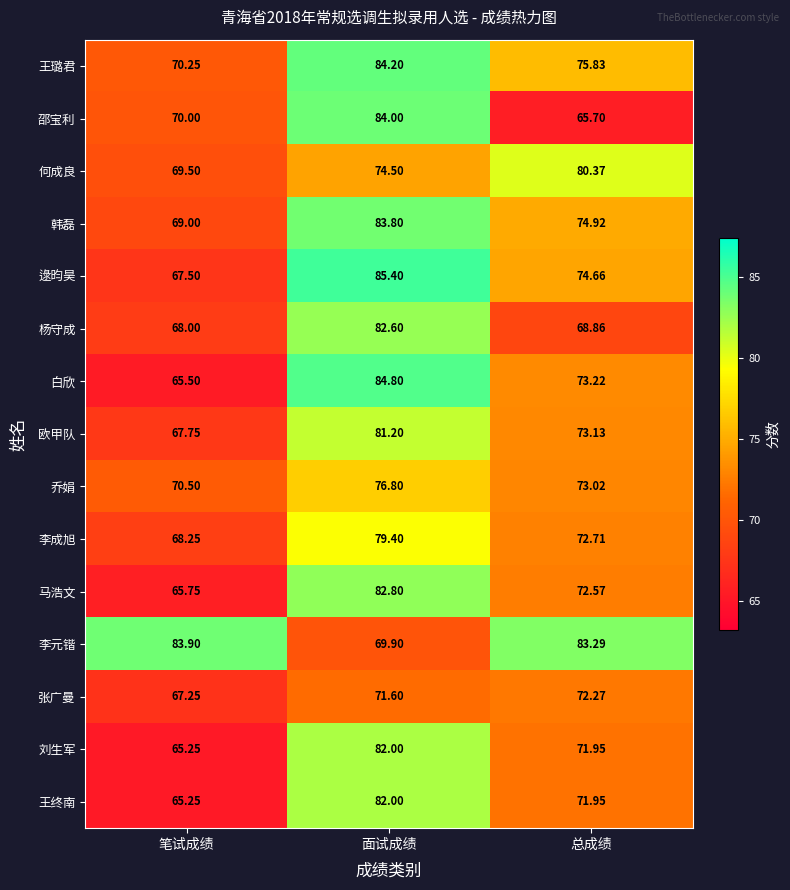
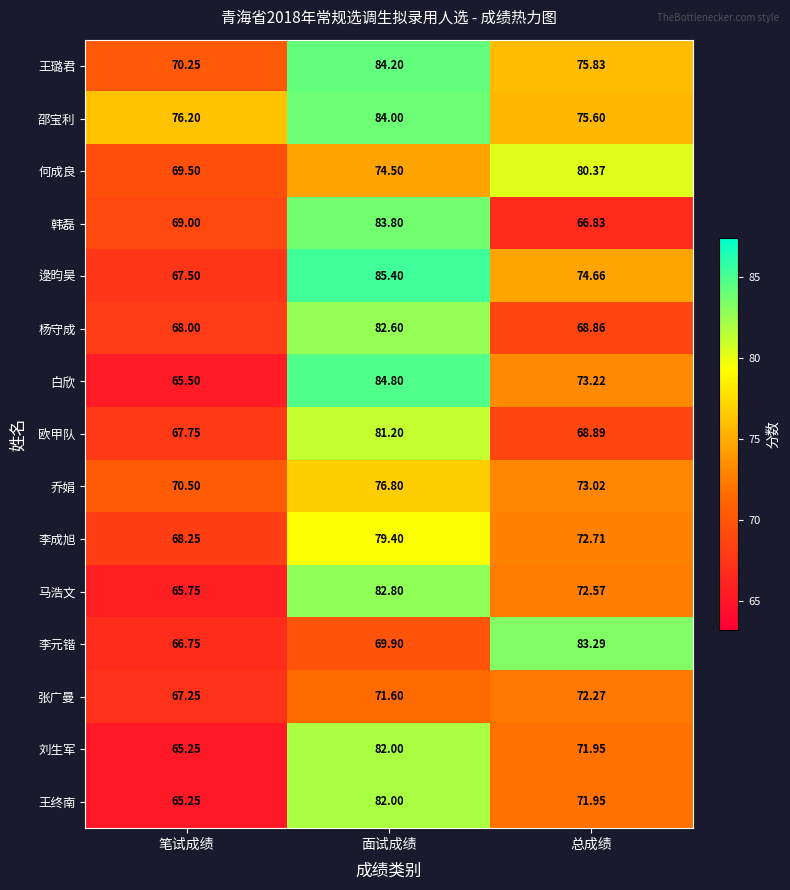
  {
    "王璐君": {
      "笔试成绩": 70.25,
      "面试成绩": 84.20,
      "总成绩": 75.83
    },
    "邵宝利": {
-     "笔试成绩": 70.00,
+     "笔试成绩": 76.20,
      "面试成绩": 84.00,
-     "总成绩": 65.70
+     "总成绩": 75.60
    },
    "何成良": {
      "笔试成绩": 69.50,
      "面试成绩": 74.50,
      "总成绩": 80.37
    },
    "韩磊": {
      "笔试成绩": 69.00,
      "面试成绩": 83.80,
-     "总成绩": 74.92
+     "总成绩": 66.83
    },
    "逯昀昊": {
      "笔试成绩": 67.50,
      "面试成绩": 85.40,
      "总成绩": 74.66
    },
    "杨守成": {
      "笔试成绩": 68.00,
      "面试成绩": 82.60,
      "总成绩": 68.86
    },
    "白欣": {
      "笔试成绩": 65.50,
      "面试成绩": 84.80,
      "总成绩": 73.22
    },
    "欧甲队": {
      "笔试成绩": 67.75,
      "面试成绩": 81.20,
-     "总成绩": 73.13
+     "总成绩": 68.89
    },
    "乔娟": {
      "笔试成绩": 70.50,
      "面试成绩": 76.80,
      "总成绩": 73.02
    },
    "李成旭": {
      "笔试成绩": 68.25,
      "面试成绩": 79.40,
      "总成绩": 72.71
    },
    "马浩文": {
      "笔试成绩": 65.75,
      "面试成绩": 82.80,
      "总成绩": 72.57
    },
    "李元锴": {
-     "笔试成绩": 83.90,
+     "笔试成绩": 66.75,
      "面试成绩": 69.90,
      "总成绩": 83.29
    },
    "张广曼": {
      "笔试成绩": 67.25,
      "面试成绩": 71.60,
      "总成绩": 72.27
    },
    "刘生军": {
      "笔试成绩": 65.25,
      "面试成绩": 82.00,
      "总成绩": 71.95
    },
    "王终南": {
      "笔试成绩": 65.25,
      "面试成绩": 82.00,
      "总成绩": 71.95
    }
  }
